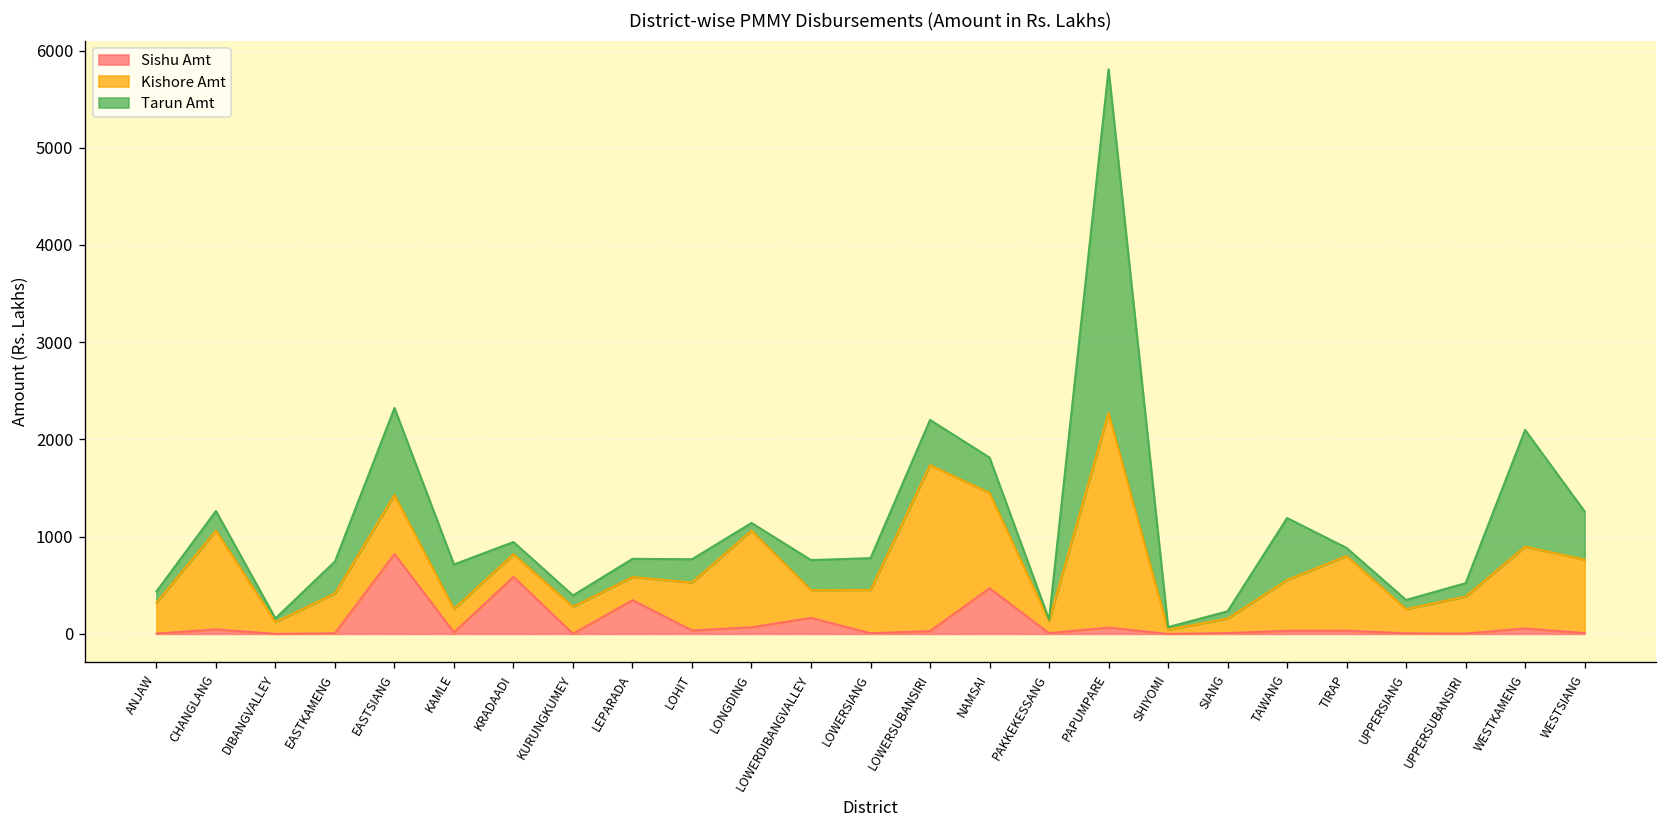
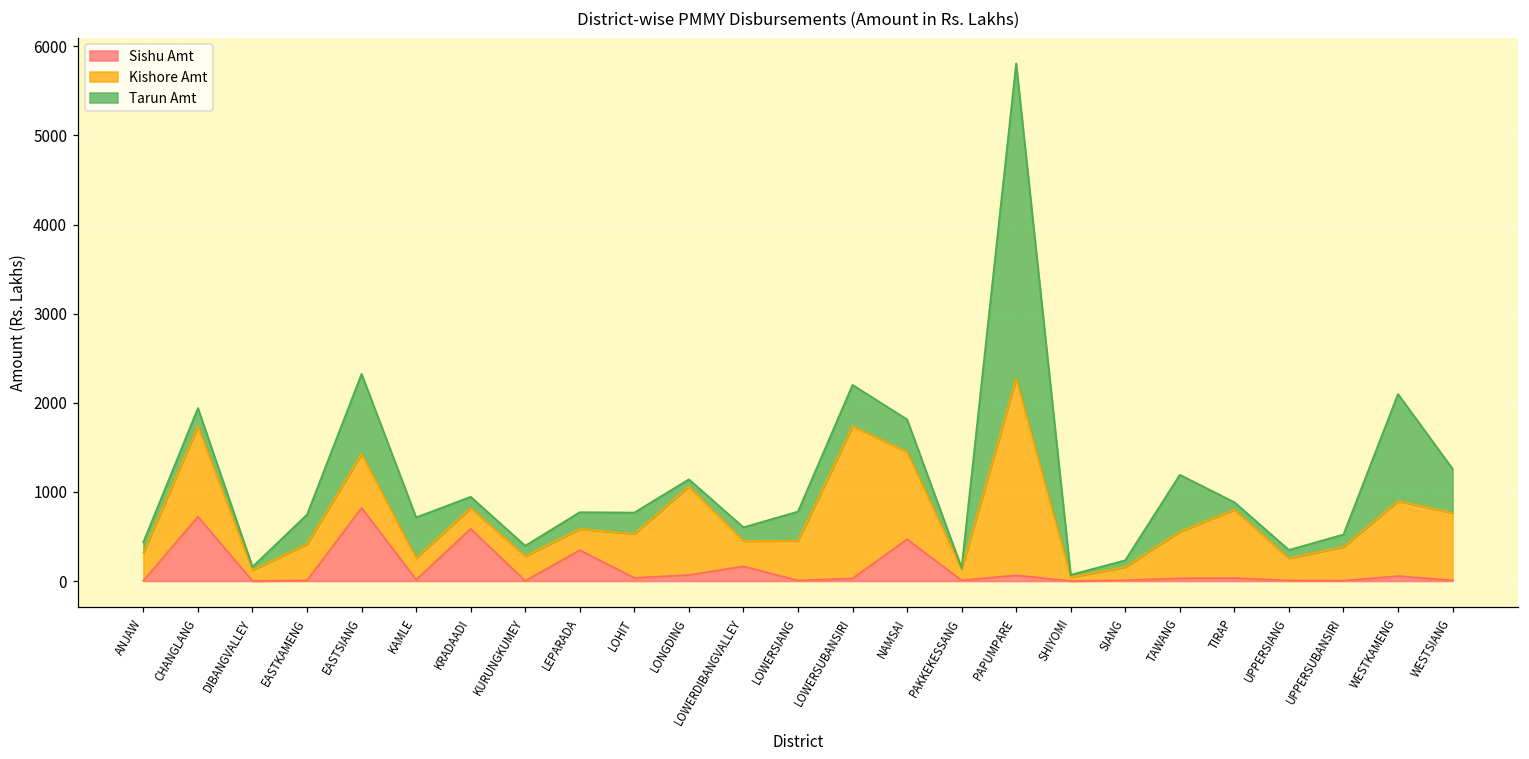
  {
    "Sishu Amt": {
      "ANJAW": 0,
-     "CHANGLANG": 0,
+     "CHANGLANG": 700,
      "DIBANGVALLEY": 0,
      "EASTKAMENG": 0,
      "EASTSIANG": 800,
      "KAMLE": 0,
      "KRADAADI": 600,
      "KURUNGKUMEY": 0,
      "LEPARADA": 300,
      "LOHIT": 0,
      "LONGDING": 100,
      "LOWERDIBANGVALLEY": 200,
      "LOWERSIANG": 0,
      "LOWERSUBANSIRI": 0,
      "NAMSAI": 500,
      "PAKKEKESSANG": 0,
      "PAPUMPARE": 100,
      "SHIYOMI": 0,
      "SIANG": 0,
      "TAWANG": 0,
      "TIRAP": 0,
      "UPPERSIANG": 0,
      "UPPERSUBANSIRI": 0,
      "WESTKAMENG": 100,
      "WESTSIANG": 0
    },
    "Kishore Amt": {
      "ANJAW": 300,
      "CHANGLANG": 1000,
      "DIBANGVALLEY": 100,
      "EASTKAMENG": 400,
      "EASTSIANG": 600,
      "KAMLE": 200,
      "KRADAADI": 200,
      "KURUNGKUMEY": 300,
      "LEPARADA": 200,
      "LOHIT": 500,
      "LONGDING": 1000,
      "LOWERDIBANGVALLEY": 300,
      "LOWERSIANG": 400,
      "LOWERSUBANSIRI": 1700,
      "NAMSAI": 1000,
      "PAPUMPARE": 2200,
      "SIANG": 100,
      "TAWANG": 500,
      "TIRAP": 800,
      "UPPERSIANG": 200,
      "UPPERSUBANSIRI": 400,
      "WESTKAMENG": 800,
      "WESTSIANG": 800
    },
    "Tarun Amt": {
      "ANJAW": 100,
      "CHANGLANG": 200,
      "DIBANGVALLEY": 0,
      "EASTKAMENG": 300,
      "EASTSIANG": 900,
      "KAMLE": 500,
      "KRADAADI": 100,
      "KURUNGKUMEY": 100,
      "LEPARADA": 200,
      "LOHIT": 200,
      "LONGDING": 100,
-     "LOWERDIBANGVALLEY": 300,
+     "LOWERDIBANGVALLEY": 200,
      "LOWERSIANG": 300,
      "LOWERSUBANSIRI": 500,
      "NAMSAI": 400,
      "PAPUMPARE": 3500,
      "SIANG": 100,
      "TAWANG": 600,
      "TIRAP": 100,
      "UPPERSIANG": 100,
      "UPPERSUBANSIRI": 100,
      "WESTKAMENG": 1200,
      "WESTSIANG": 500
    }
  }
